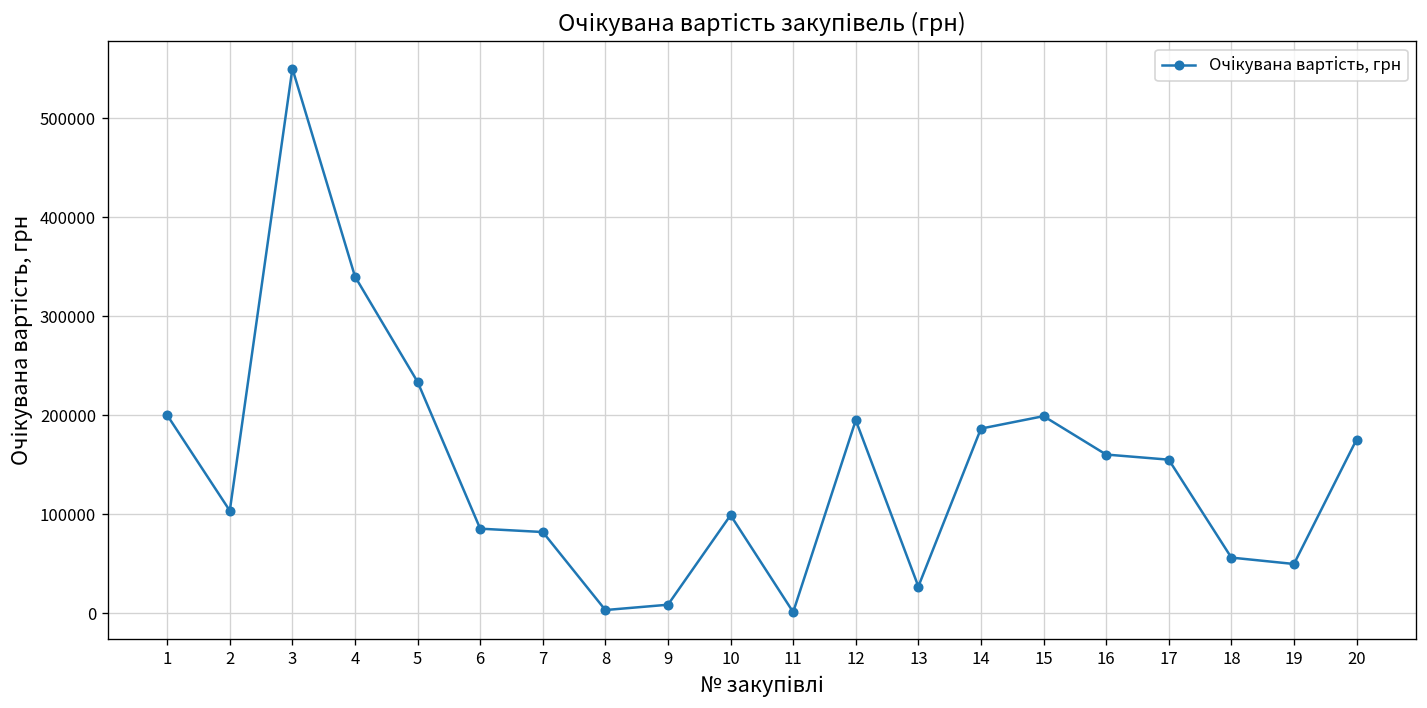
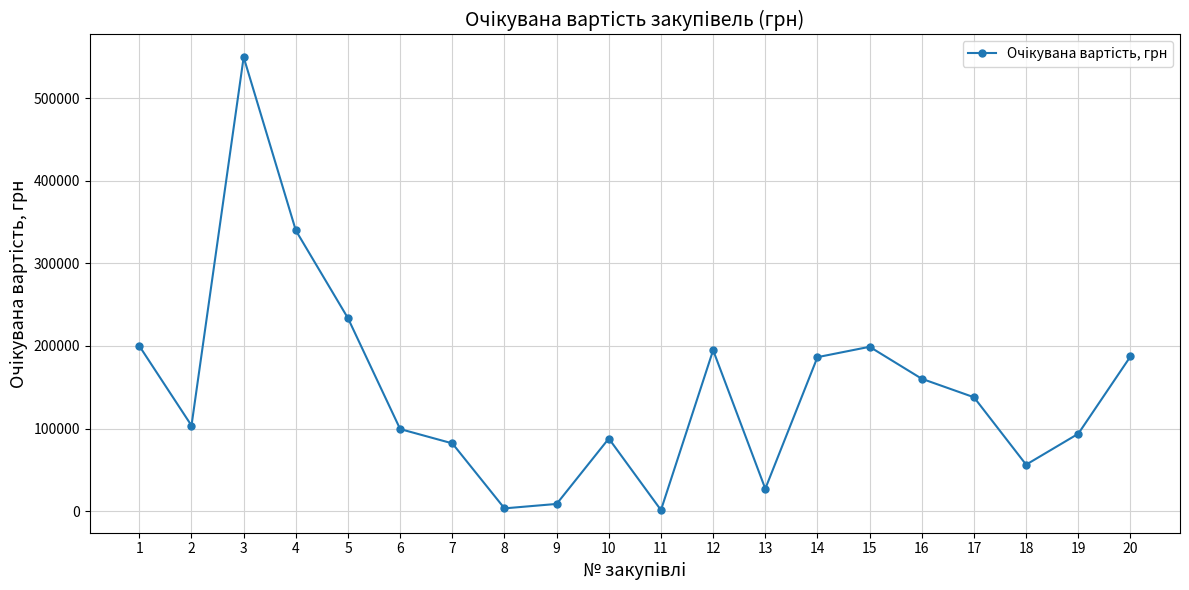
  {
    "1": 200000,
    "2": 100000,
    "3": 550000,
    "4": 340000,
    "5": 230000,
-   "6": 90000,
+   "6": 100000,
    "7": 80000,
    "8": 0,
    "9": 10000,
-   "10": 100000,
+   "10": 90000,
    "11": 0,
    "12": 190000,
    "13": 30000,
    "14": 190000,
    "15": 200000,
    "16": 160000,
-   "17": 160000,
+   "17": 140000,
    "18": 60000,
-   "19": 50000,
-   "20": 180000
+   "19": 90000,
+   "20": 190000
  }
